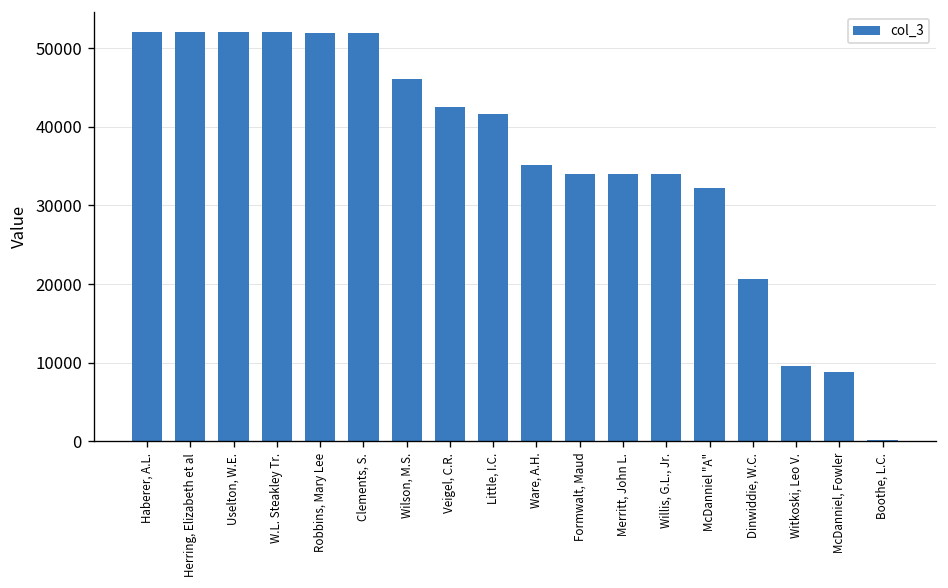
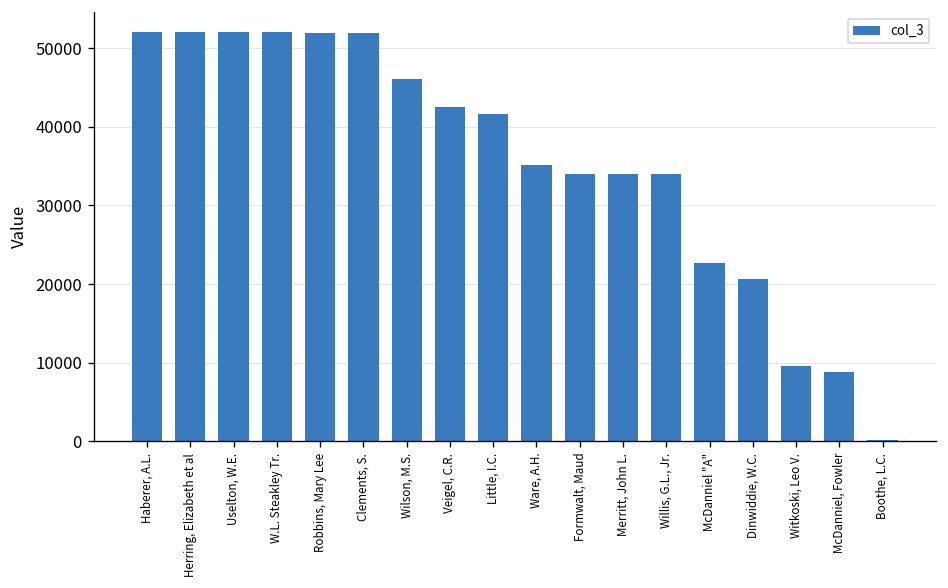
  {
    "Haberer, A.L.": 52000,
    "Herring, Elizabeth et al": 52000,
    "Uselton, W.E.": 52000,
    "W.L. Steakley Tr.": 52000,
    "Robbins, Mary Lee": 52000,
    "Clements, S.": 52000,
    "Wilson, M.S.": 46000,
    "Veigel, C.R.": 43000,
    "Little, I.C.": 42000,
    "Ware, A.H.": 35000,
    "Formwalt, Maud": 34000,
    "Merritt, John L.": 34000,
    "Willis, G.L., Jr.": 34000,
-   "McDanniel \"A\"": 32000,
+   "McDanniel \"A\"": 23000,
    "Dinwiddie, W.C.": 21000,
    "Witkoski, Leo V.": 10000,
    "McDanniel, Fowler": 9000
  }
